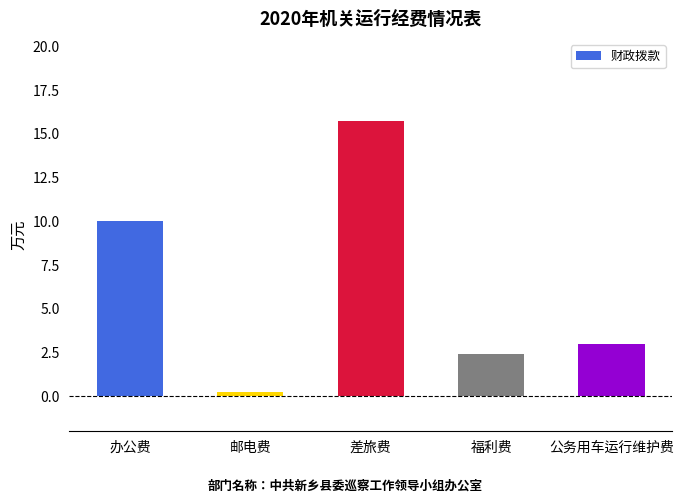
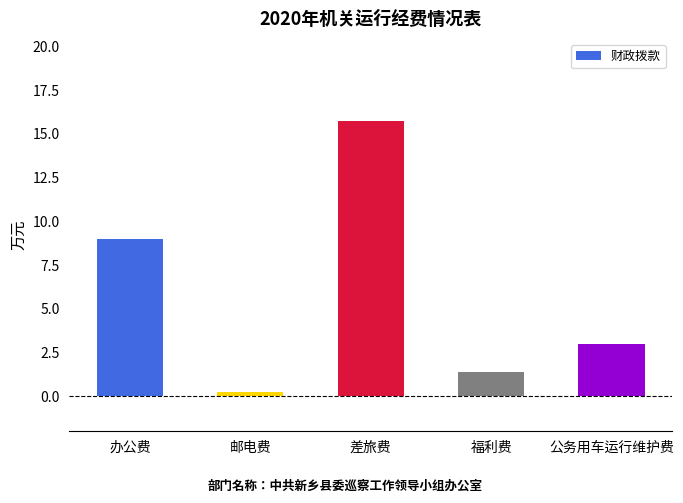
  {
-   "办公费": 10,
+   "办公费": 9,
    "邮电费": 0.2,
    "差旅费": 15.7,
-   "福利费": 2.4,
+   "福利费": 1.4,
    "公务用车运行维护费": 3.0
  }
